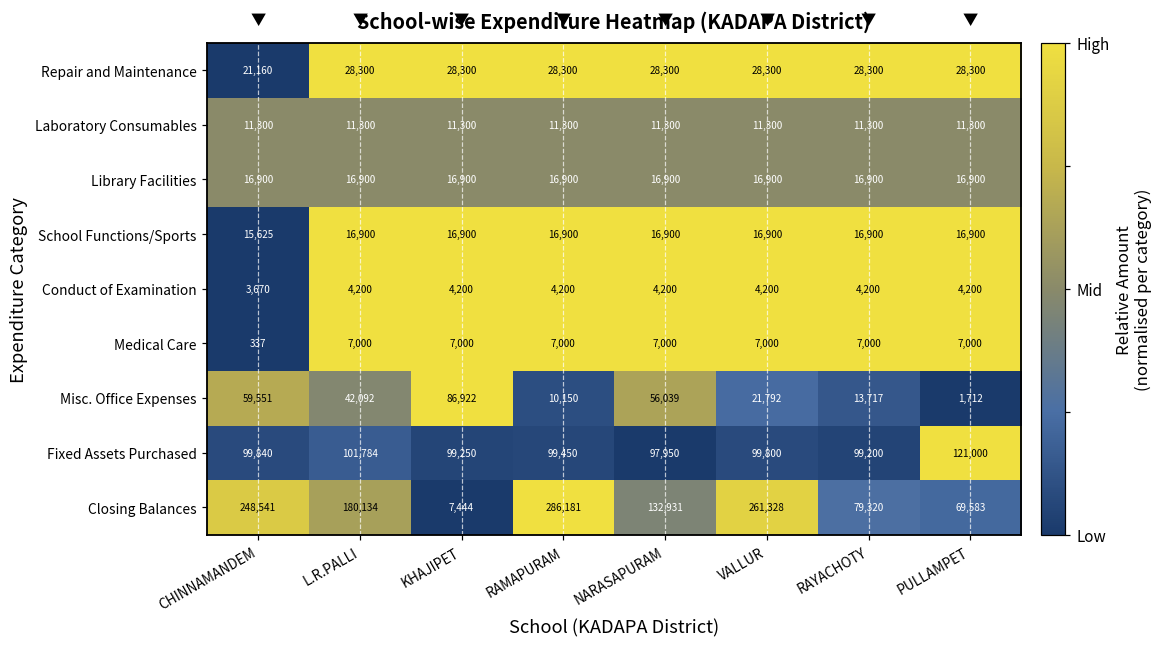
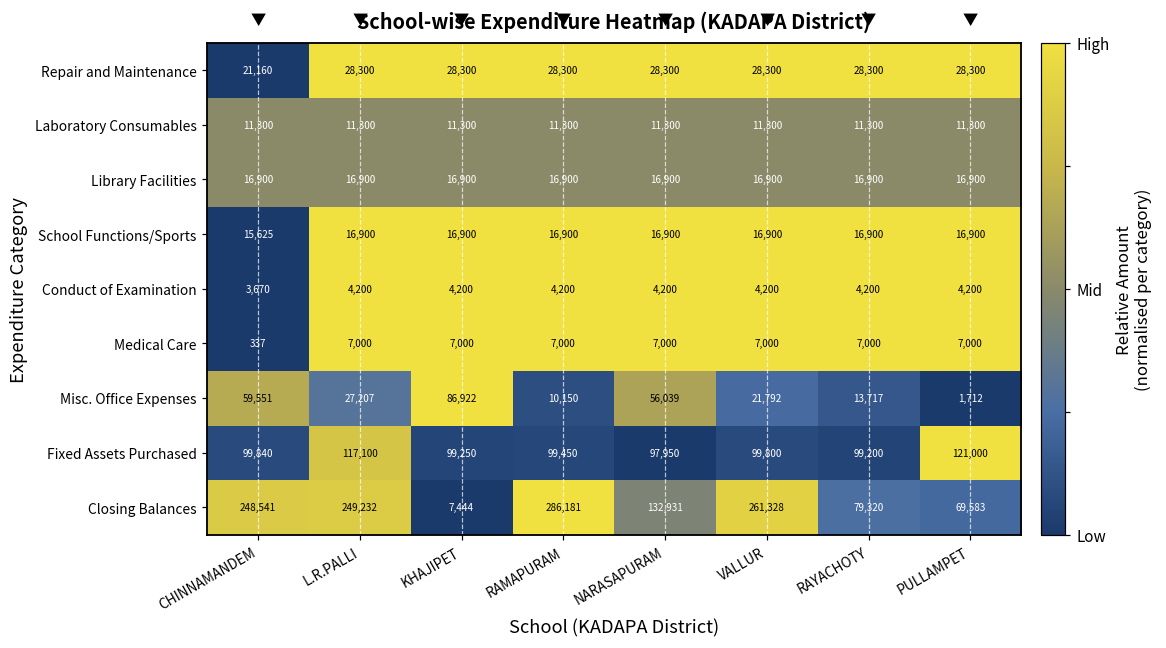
  {
    "Repair and Maintenance": {
      "CHINNAMANDEM": "21,160",
      "L.R.PALLI": "28,300",
      "KHAJIPET": "28,300",
      "RAMAPURAM": "28,300",
      "NARASAPURAM": "28,300",
      "VALLUR": "28,300",
      "RAYACHOTY": "28,300",
      "PULLAMPET": "28,300"
    },
    "Laboratory Consumables": {
      "CHINNAMANDEM": "11,300",
      "L.R.PALLI": "11,300",
      "KHAJIPET": "11,300",
      "RAMAPURAM": "11,300",
      "NARASAPURAM": "11,300",
      "VALLUR": "11,300",
      "RAYACHOTY": "11,300",
      "PULLAMPET": "11,300"
    },
    "Library Facilities": {
      "CHINNAMANDEM": "16,900",
      "L.R.PALLI": "16,900",
      "KHAJIPET": "16,900",
      "RAMAPURAM": "16,900",
      "NARASAPURAM": "16,900",
      "VALLUR": "16,900",
      "RAYACHOTY": "16,900",
      "PULLAMPET": "16,900"
    },
    "School Functions/Sports": {
      "CHINNAMANDEM": "15,625",
      "L.R.PALLI": "16,900",
      "KHAJIPET": "16,900",
      "RAMAPURAM": "16,900",
      "NARASAPURAM": "16,900",
      "VALLUR": "16,900",
      "RAYACHOTY": "16,900",
      "PULLAMPET": "16,900"
    },
    "Conduct of Examination": {
      "CHINNAMANDEM": "3,670",
      "L.R.PALLI": "4,200",
      "KHAJIPET": "4,200",
      "RAMAPURAM": "4,200",
      "NARASAPURAM": "4,200",
      "VALLUR": "4,200",
      "RAYACHOTY": "4,200",
      "PULLAMPET": "4,200"
    },
    "Medical Care": {
      "CHINNAMANDEM": "337",
      "L.R.PALLI": "7,000",
      "KHAJIPET": "7,000",
      "RAMAPURAM": "7,000",
      "NARASAPURAM": "7,000",
      "VALLUR": "7,000",
      "RAYACHOTY": "7,000",
      "PULLAMPET": "7,000"
    },
    "Misc. Office Expenses": {
      "CHINNAMANDEM": "59,551",
-     "L.R.PALLI": "42,092",
+     "L.R.PALLI": "27,207",
      "KHAJIPET": "86,922",
      "RAMAPURAM": "10,150",
      "NARASAPURAM": "56,039",
      "VALLUR": "21,792",
      "RAYACHOTY": "13,717",
      "PULLAMPET": "1,712"
    },
    "Fixed Assets Purchased": {
      "CHINNAMANDEM": "99,840",
-     "L.R.PALLI": "101,784",
+     "L.R.PALLI": "117,100",
      "KHAJIPET": "99,250",
      "RAMAPURAM": "99,450",
      "NARASAPURAM": "97,950",
      "VALLUR": "99,800",
      "RAYACHOTY": "99,200",
      "PULLAMPET": "121,000"
    },
    "Closing Balances": {
      "CHINNAMANDEM": "248,541",
-     "L.R.PALLI": "180,134",
+     "L.R.PALLI": "249,232",
      "KHAJIPET": "7,444",
      "RAMAPURAM": "286,181",
      "NARASAPURAM": "132,931",
      "VALLUR": "261,328",
      "RAYACHOTY": "79,320",
      "PULLAMPET": "69,583"
    }
  }
